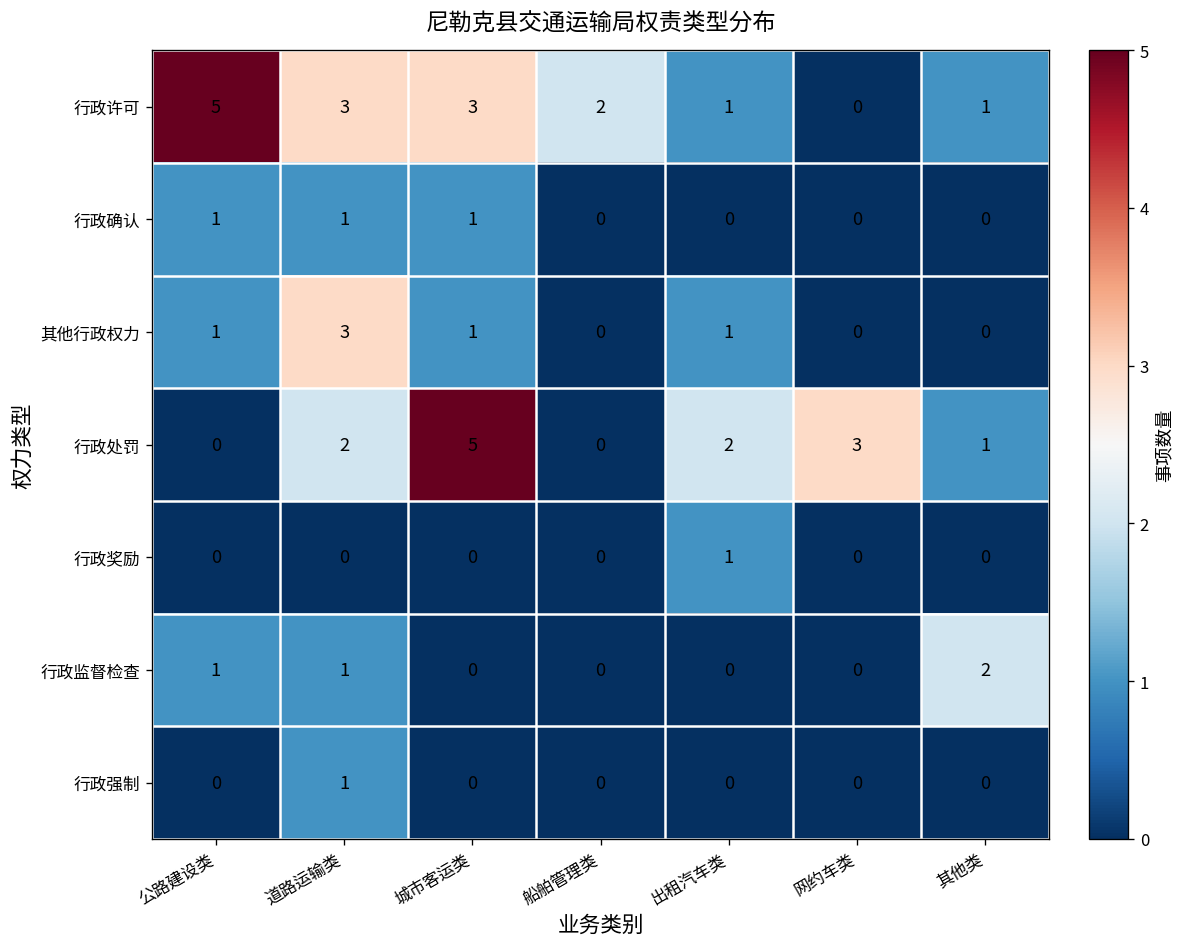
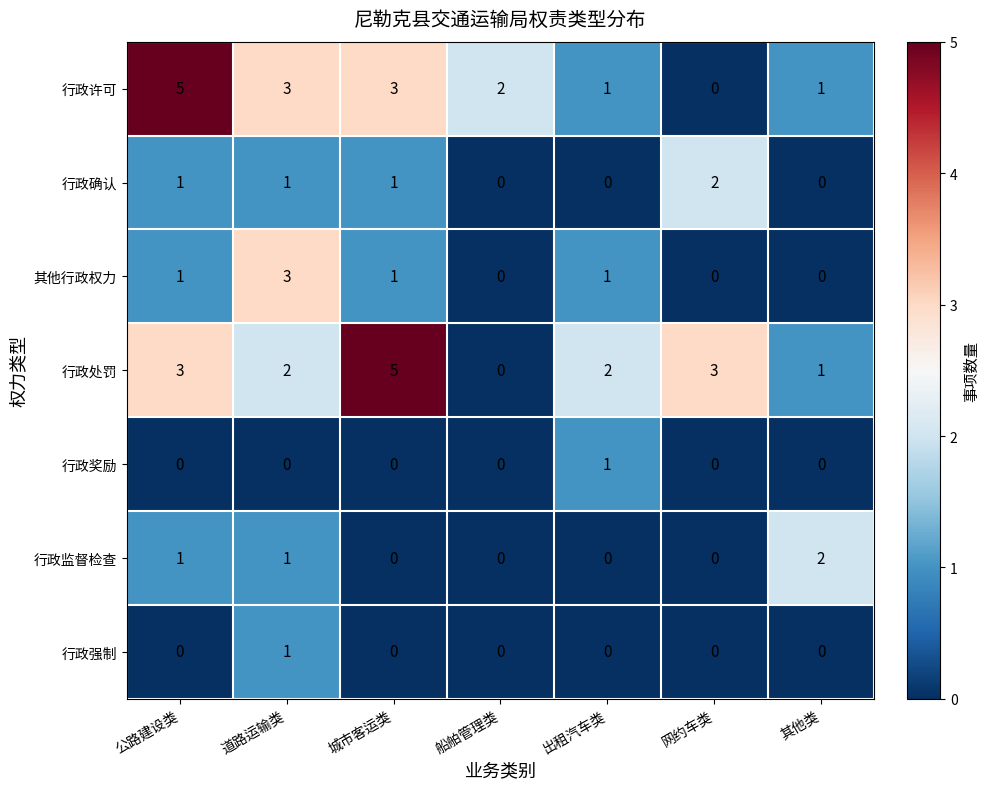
  {
    "行政许可": {
      "公路建设类": 5,
      "道路运输类": 3,
      "城市客运类": 3,
      "船舶管理类": 2,
      "出租汽车类": 1,
      "网约车类": 0,
      "其他类": 1
    },
    "行政确认": {
      "公路建设类": 1,
      "道路运输类": 1,
      "城市客运类": 1,
      "船舶管理类": 0,
      "出租汽车类": 0,
-     "网约车类": 0,
+     "网约车类": 2,
      "其他类": 0
    },
    "其他行政权力": {
      "公路建设类": 1,
      "道路运输类": 3,
      "城市客运类": 1,
      "船舶管理类": 0,
      "出租汽车类": 1,
      "网约车类": 0,
      "其他类": 0
    },
    "行政处罚": {
-     "公路建设类": 0,
+     "公路建设类": 3,
      "道路运输类": 2,
      "城市客运类": 5,
      "船舶管理类": 0,
      "出租汽车类": 2,
      "网约车类": 3,
      "其他类": 1
    },
    "行政奖励": {
      "公路建设类": 0,
      "道路运输类": 0,
      "城市客运类": 0,
      "船舶管理类": 0,
      "出租汽车类": 1,
      "网约车类": 0,
      "其他类": 0
    },
    "行政监督检查": {
      "公路建设类": 1,
      "道路运输类": 1,
      "城市客运类": 0,
      "船舶管理类": 0,
      "出租汽车类": 0,
      "网约车类": 0,
      "其他类": 2
    },
    "行政强制": {
      "公路建设类": 0,
      "道路运输类": 1,
      "城市客运类": 0,
      "船舶管理类": 0,
      "出租汽车类": 0,
      "网约车类": 0,
      "其他类": 0
    }
  }
